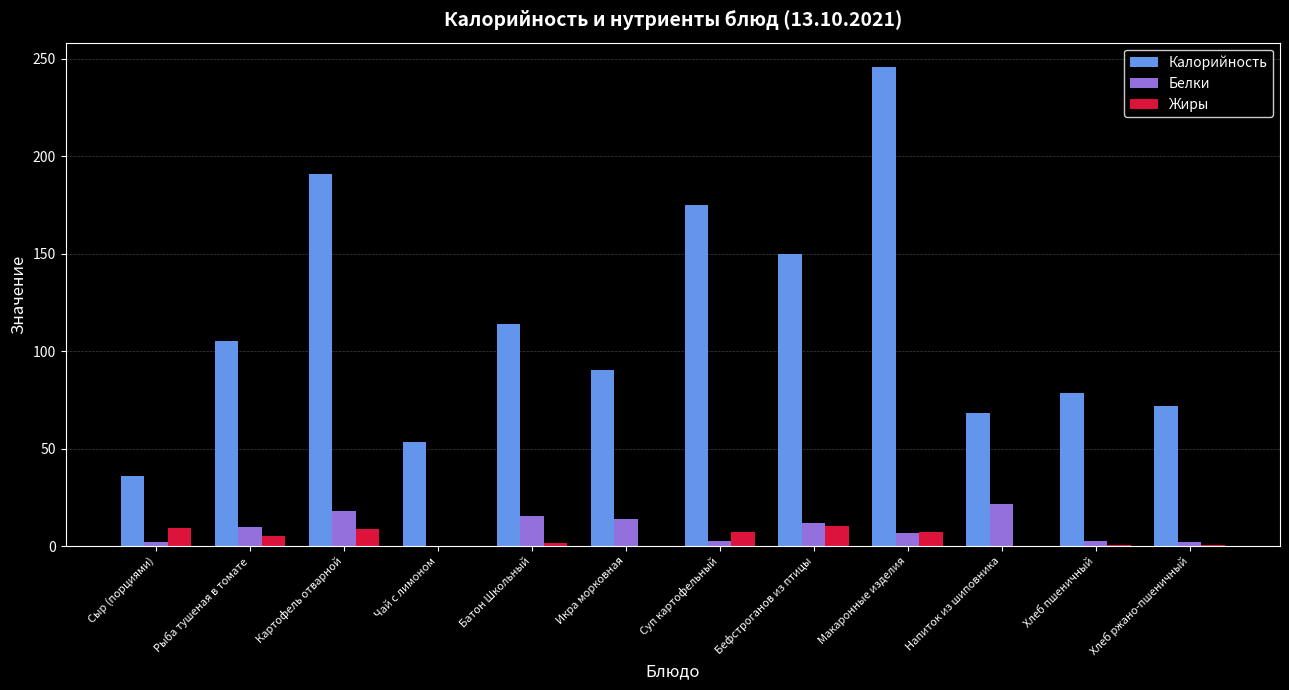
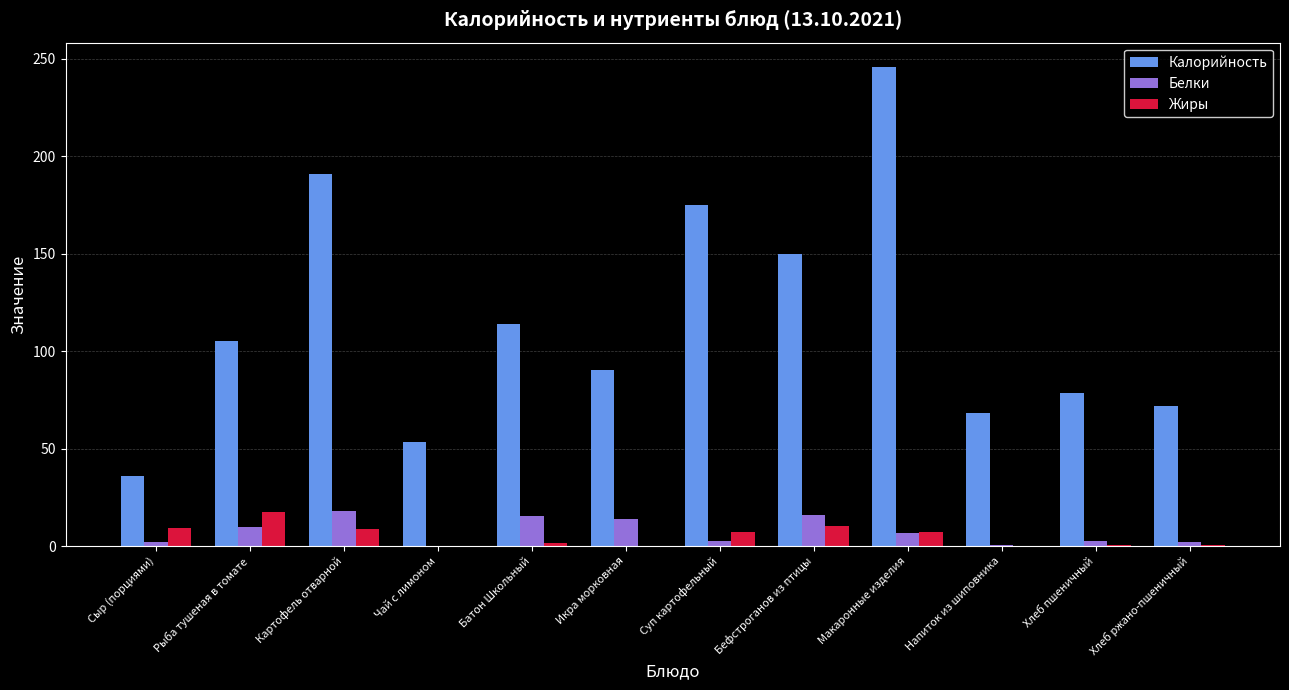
  {
    "Калорийность": {
      "Сыр (порциями)": 36,
      "Рыба тушеная в томате": 105,
      "Картофель отварной": 191,
      "Чай с лимоном": 54,
      "Батон Школьный": 114,
      "Икра морковная": 90,
      "Суп картофельный": 175,
      "Бефстроганов из птицы": 150,
      "Макаронные изделия": 246,
      "Напиток из шиповника": 68,
      "Хлеб пшеничный": 79,
      "Хлеб ржано-пшеничный": 72
    },
    "Белки": {
      "Сыр (порциями)": 2,
      "Рыба тушеная в томате": 10,
      "Картофель отварной": 18,
      "Батон Школьный": 15,
      "Икра морковная": 14,
      "Суп картофельный": 2,
-     "Бефстроганов из птицы": 12,
+     "Бефстроганов из птицы": 16,
      "Макаронные изделия": 7,
-     "Напиток из шиповника": 22,
+     "Напиток из шиповника": 1,
      "Хлеб пшеничный": 2,
      "Хлеб ржано-пшеничный": 2
    },
    "Жиры": {
      "Сыр (порциями)": 9,
-     "Рыба тушеная в томате": 5,
+     "Рыба тушеная в томате": 18,
      "Картофель отварной": 9,
      "Батон Школьный": 2,
      "Суп картофельный": 7,
      "Бефстроганов из птицы": 10,
      "Макаронные изделия": 7
    }
  }
